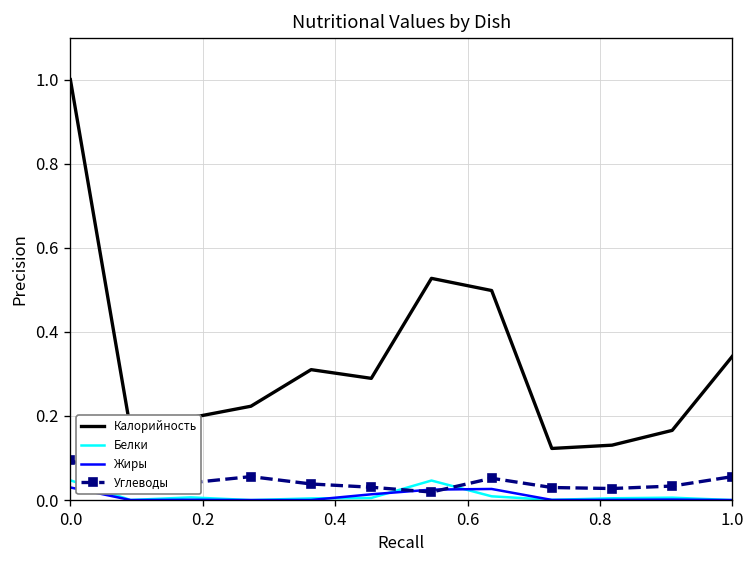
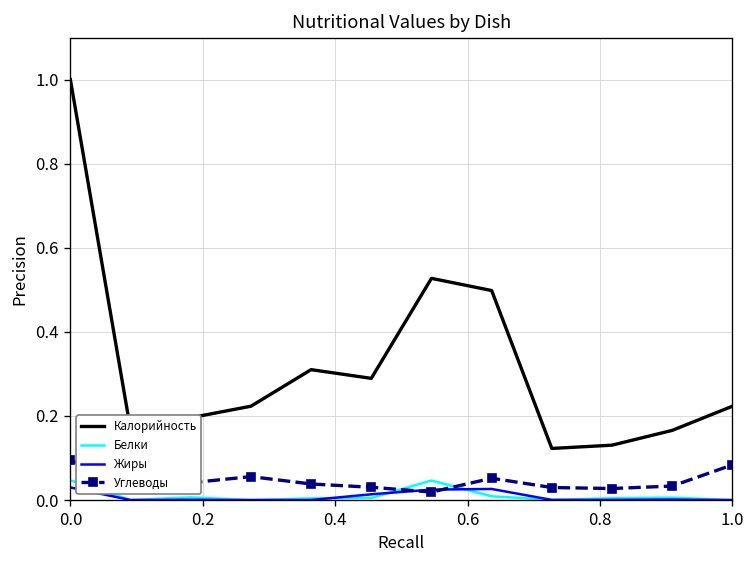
  {
    "Калорийность": {
      "0.0": 1.00,
-     "1.0": 0.34
+     "1.0": 0.22
    },
    "Белки": {
      "0.0": 0.05
    },
    "Жиры": {
      "0.0": 0.03
    },
    "Углеводы": {
      "0.0": 0.09,
-     "1.0": 0.06
+     "1.0": 0.08
    }
  }
